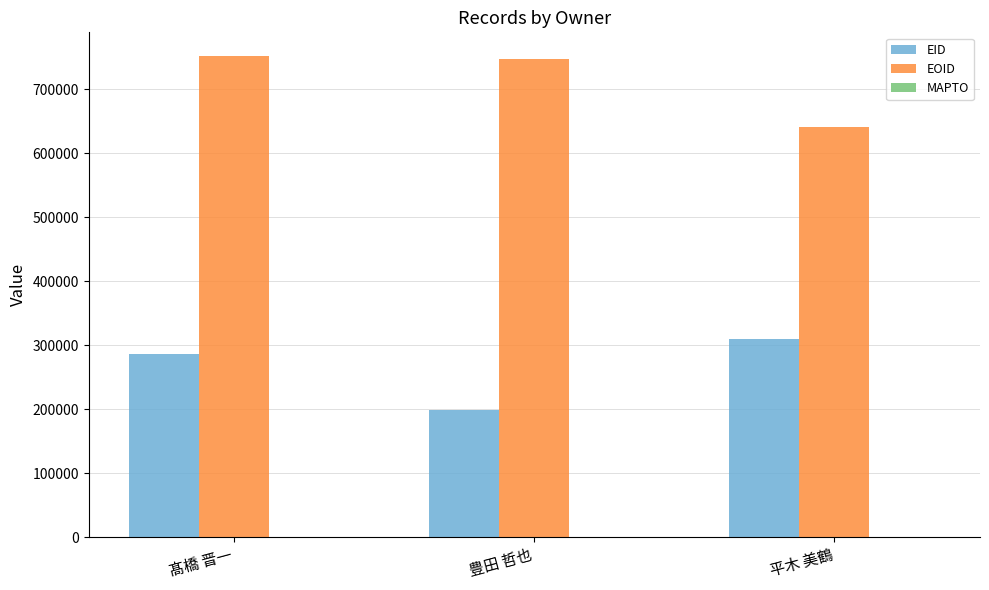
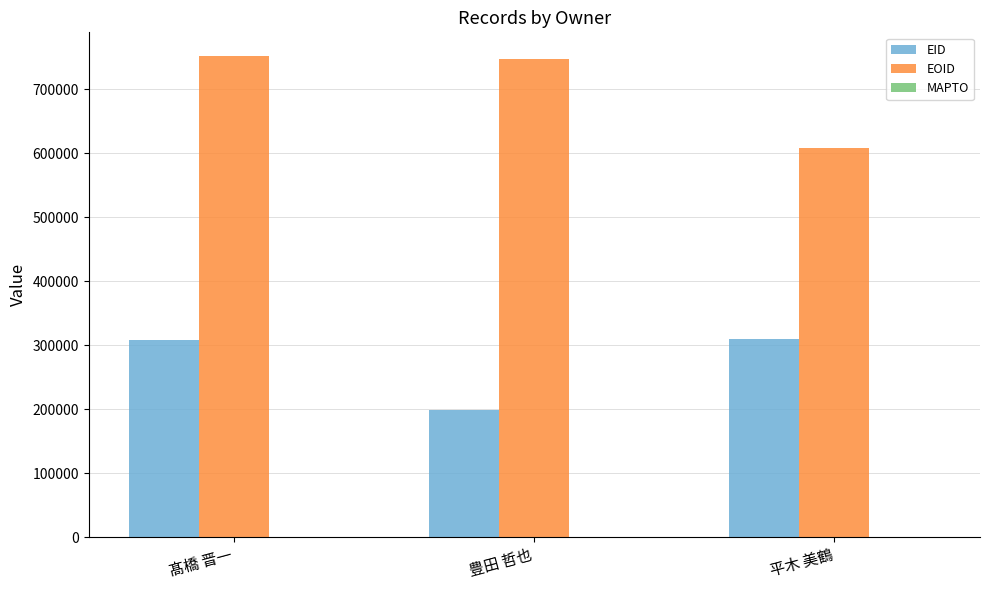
  {
    "EID": {
-     "髙橋 晋一": 290000,
+     "髙橋 晋一": 310000,
      "豊田 哲也": 200000,
      "平木 美鶴": 310000
    },
    "EOID": {
      "髙橋 晋一": 750000,
      "豊田 哲也": 750000,
-     "平木 美鶴": 640000
+     "平木 美鶴": 610000
    },
    "MAPTO": {
      "髙橋 晋一": 0,
      "豊田 哲也": 0,
      "平木 美鶴": 0
    }
  }
